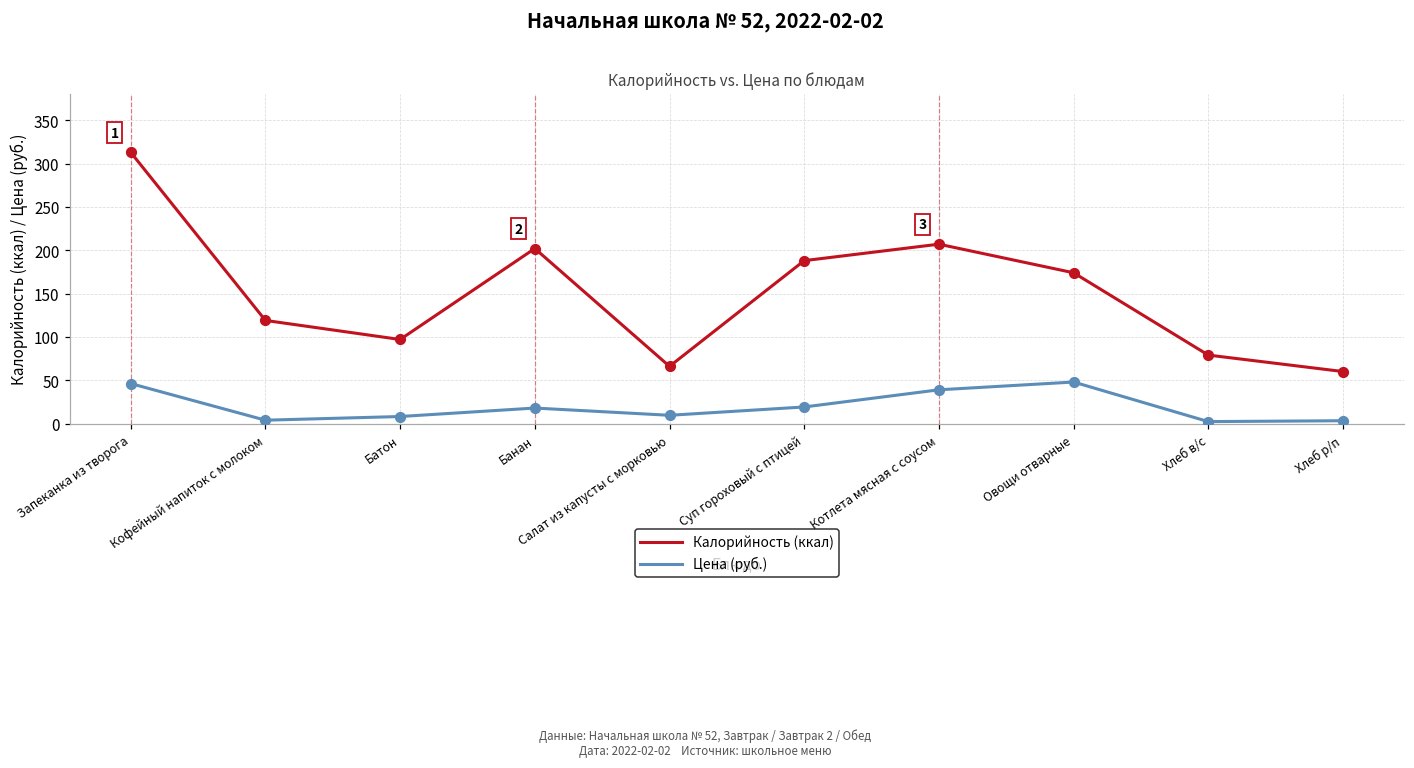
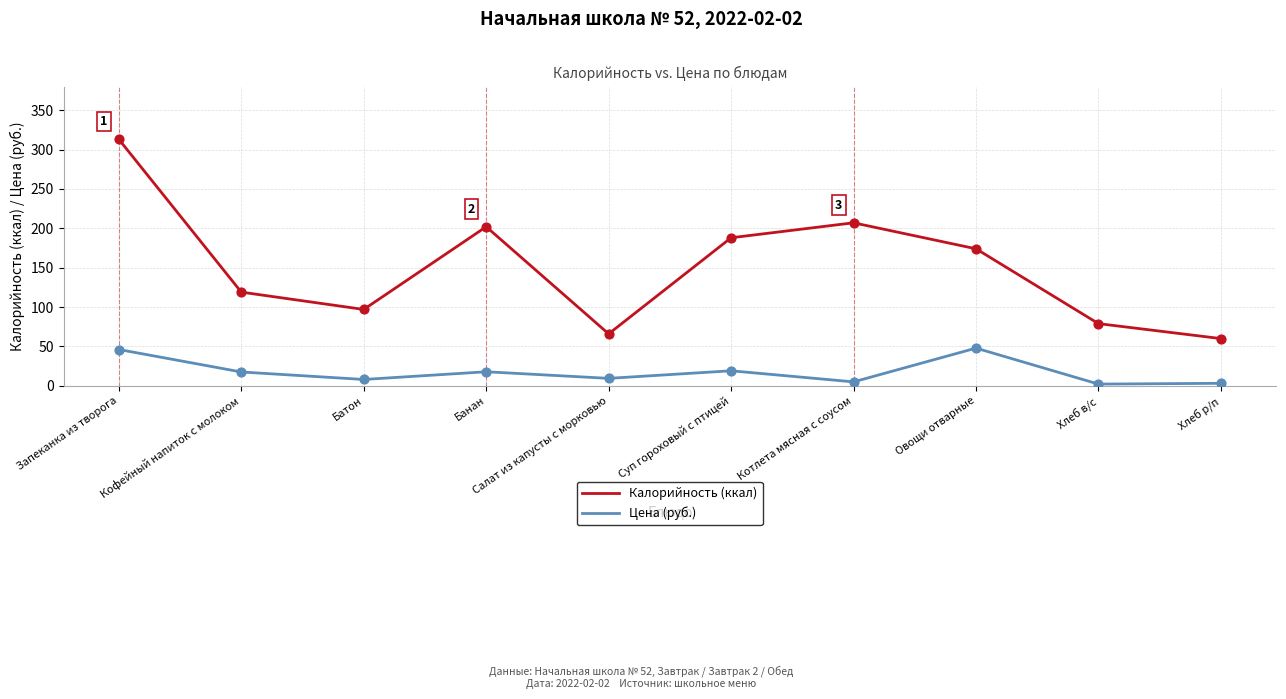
  {
    "Калорийность (ккал)": {
      "Кофейный напиток с молоком": 120,
      "Батон": 100,
      "Салат из капусты с морковью": 70,
      "Суп гороховый с птицей": 190,
      "Овощи отварные": 170,
      "Хлеб в/с": 80,
      "Хлеб р/п": 60
    },
    "Цена (руб.)": {
      "Запеканка из творога": 50,
-     "Кофейный напиток с молоком": 0,
+     "Кофейный напиток с молоком": 20,
      "Батон": 10,
      "Банан": 20,
      "Салат из капусты с морковью": 10,
      "Суп гороховый с птицей": 20,
-     "Котлета мясная с соусом": 40,
+     "Котлета мясная с соусом": 10,
      "Овощи отварные": 50,
      "Хлеб в/с": 0,
      "Хлеб р/п": 0
    }
  }
